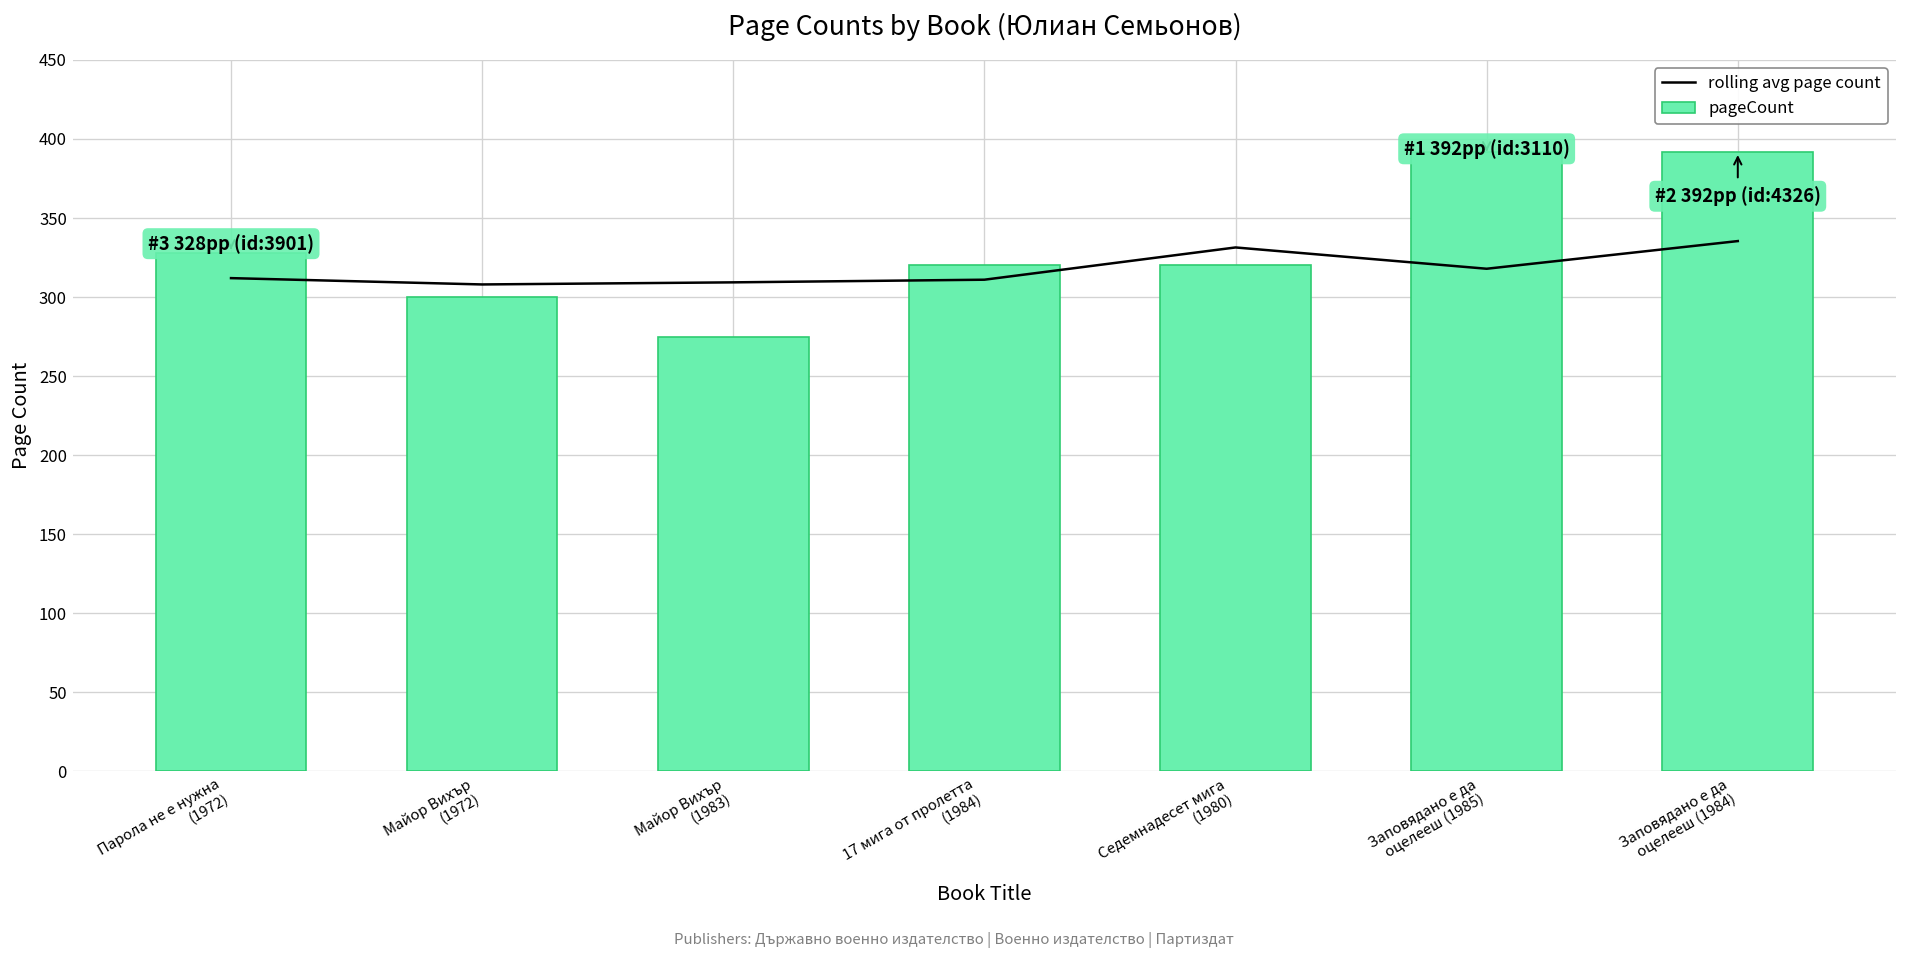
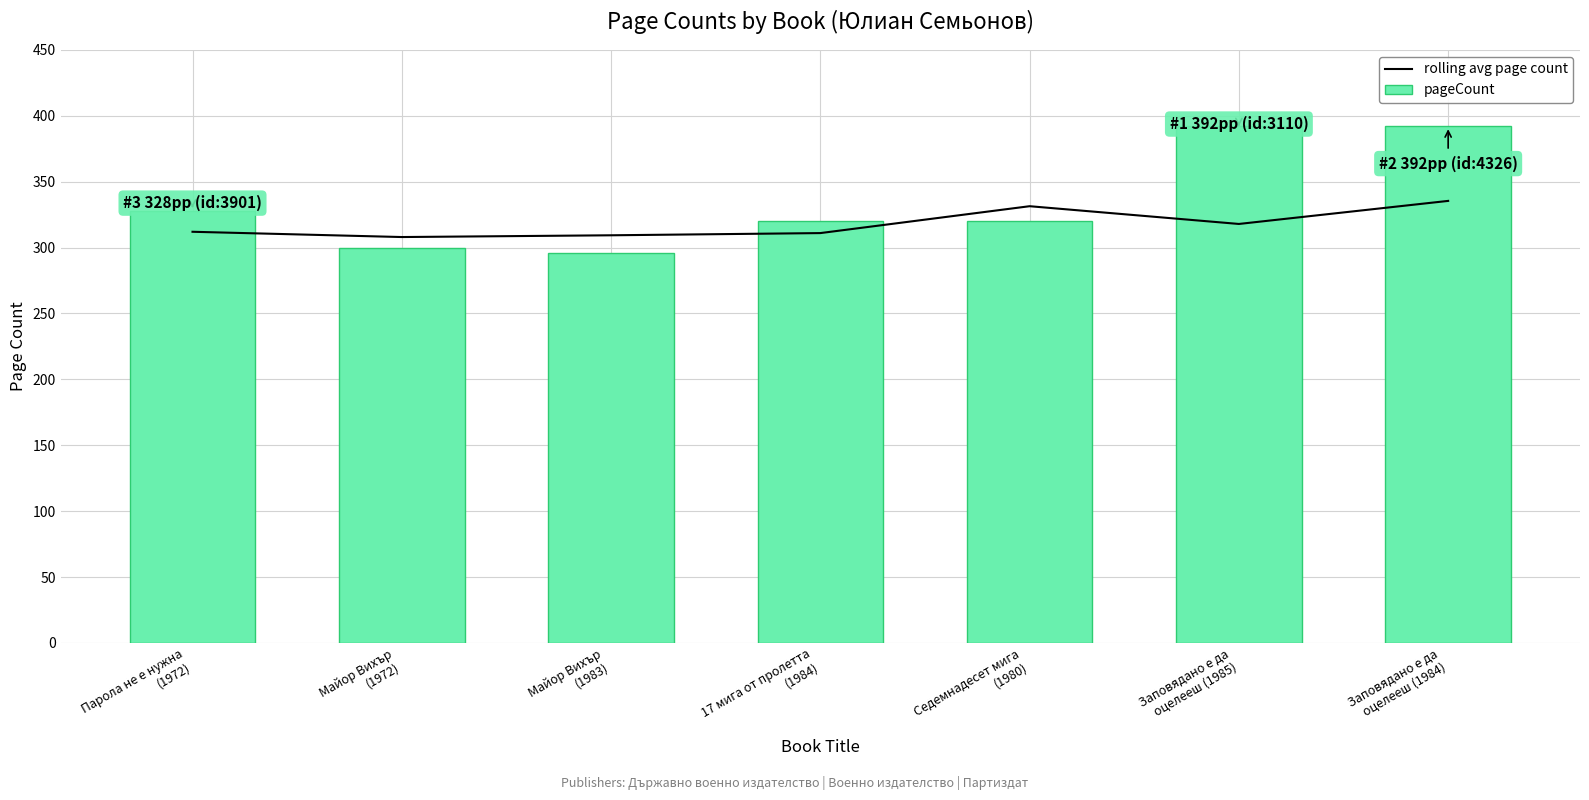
  {
    "rolling avg page count": {
      "Парола не е нужна (1972)": 312,
      "Майор Вихър (1972)": 308,
      "Майор Вихър (1983)": 309,
      "17 мига от пролетта (1984)": 311,
      "Седемнадесет мига (1980)": 331,
      "Заповядано е да оцелееш (1985)": 318,
      "Заповядано е да оцелееш (1984)": 335
    },
    "pageCount": {
      "Майор Вихър (1972)": 300,
-     "Майор Вихър (1983)": 275,
+     "Майор Вихър (1983)": 296,
      "17 мига от пролетта (1984)": 320,
      "Седемнадесет мига (1980)": 320
    }
  }
